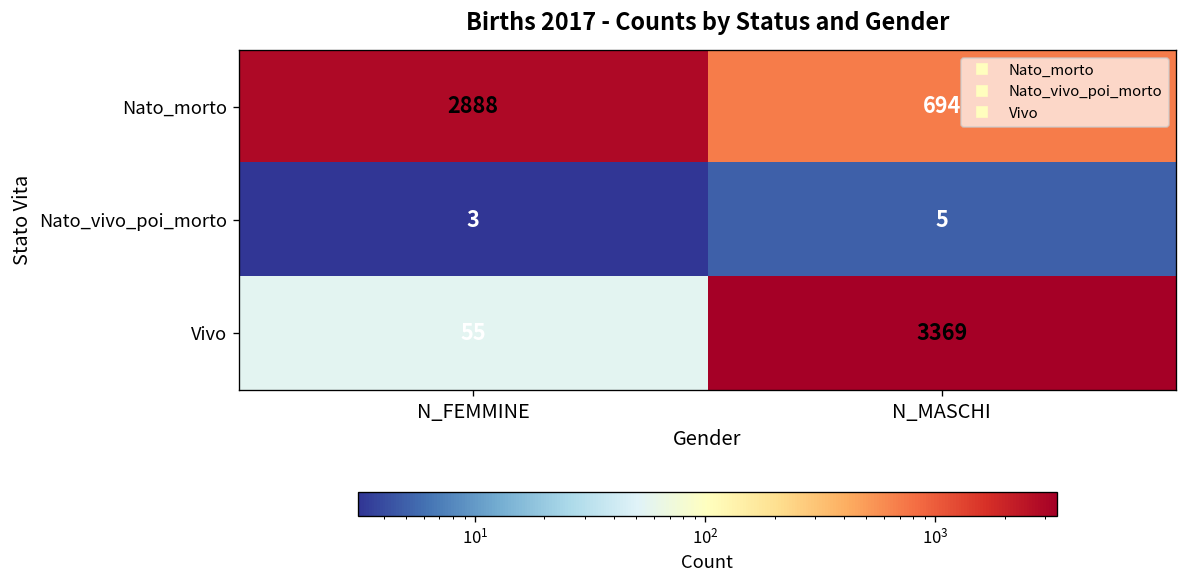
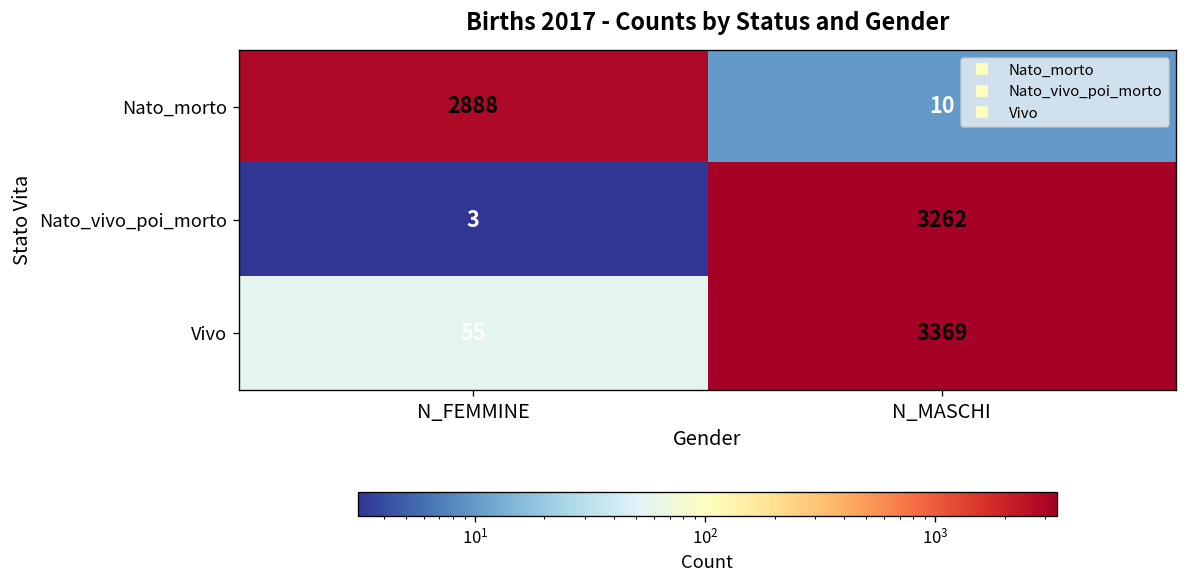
  {
    "Nato_morto": {
      "N_FEMMINE": 2888,
-     "N_MASCHI": 694
+     "N_MASCHI": 10
    },
    "Nato_vivo_poi_morto": {
      "N_FEMMINE": 3,
-     "N_MASCHI": 5
+     "N_MASCHI": 3262
    },
    "Vivo": {
      "N_MASCHI": 3369
    }
  }
